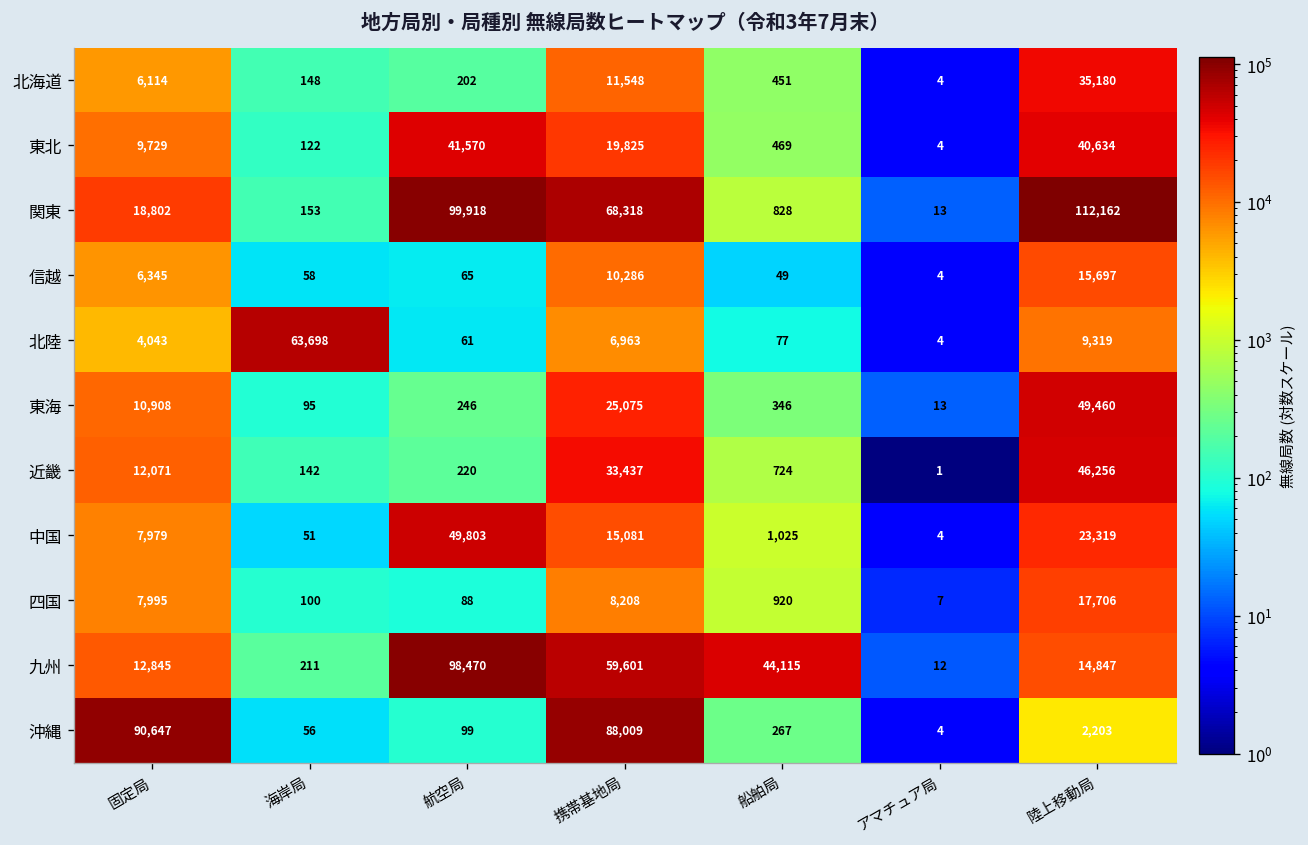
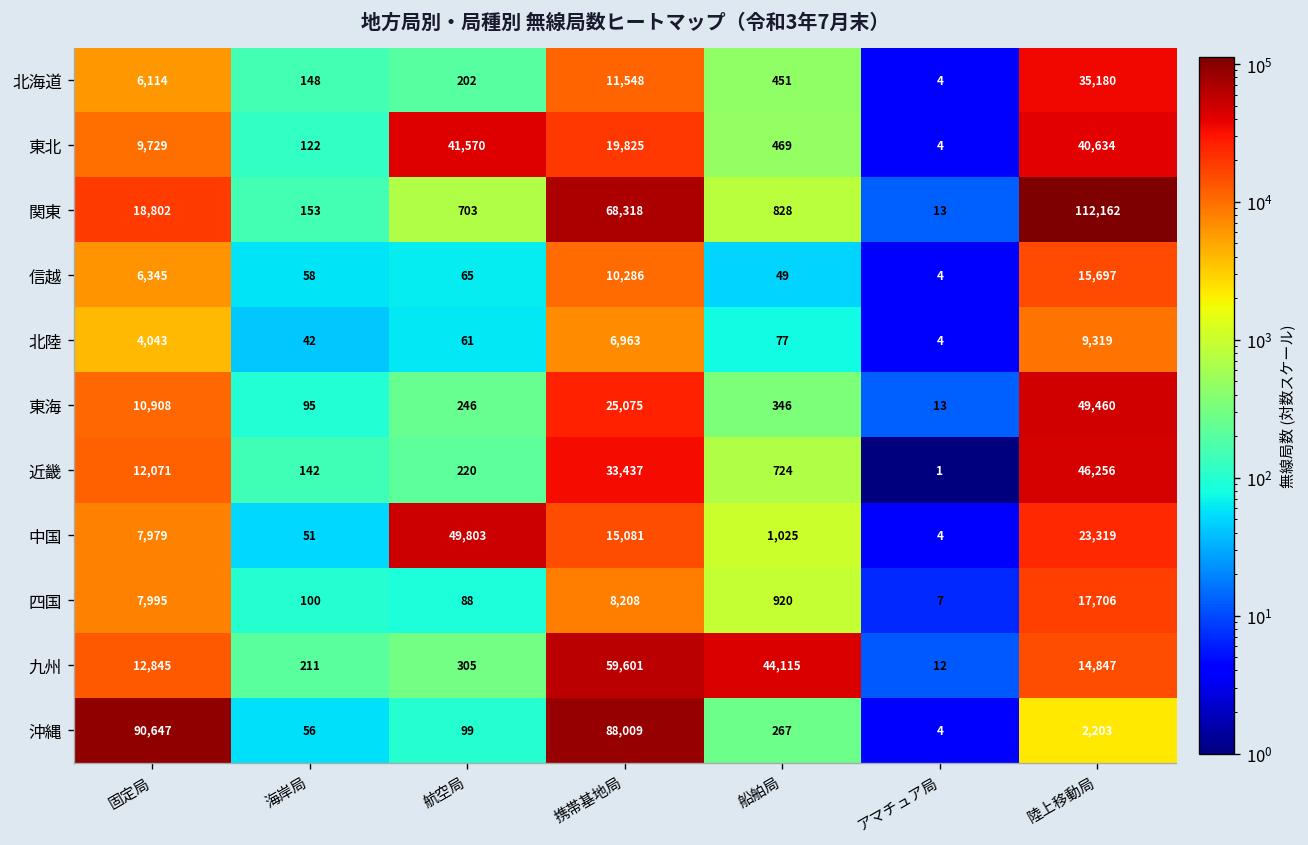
  {
    "北海道": {
      "固定局": "6,114",
      "海岸局": "148",
      "航空局": "202",
      "携帯基地局": "11,548",
      "船舶局": "451",
      "アマチュア局": "4",
      "陸上移動局": "35,180"
    },
    "東北": {
      "固定局": "9,729",
      "海岸局": "122",
      "航空局": "41,570",
      "携帯基地局": "19,825",
      "船舶局": "469",
      "アマチュア局": "4",
      "陸上移動局": "40,634"
    },
    "関東": {
      "固定局": "18,802",
      "海岸局": "153",
-     "航空局": "99,918",
+     "航空局": "703",
      "携帯基地局": "68,318",
      "船舶局": "828",
      "アマチュア局": "13",
      "陸上移動局": "112,162"
    },
    "信越": {
      "固定局": "6,345",
      "海岸局": "58",
      "航空局": "65",
      "携帯基地局": "10,286",
      "船舶局": "49",
      "アマチュア局": "4",
      "陸上移動局": "15,697"
    },
    "北陸": {
      "固定局": "4,043",
-     "海岸局": "63,698",
+     "海岸局": "42",
      "航空局": "61",
      "携帯基地局": "6,963",
      "船舶局": "77",
      "アマチュア局": "4",
      "陸上移動局": "9,319"
    },
    "東海": {
      "固定局": "10,908",
      "海岸局": "95",
      "航空局": "246",
      "携帯基地局": "25,075",
      "船舶局": "346",
      "アマチュア局": "13",
      "陸上移動局": "49,460"
    },
    "近畿": {
      "固定局": "12,071",
      "海岸局": "142",
      "航空局": "220",
      "携帯基地局": "33,437",
      "船舶局": "724",
      "アマチュア局": "1",
      "陸上移動局": "46,256"
    },
    "中国": {
      "固定局": "7,979",
      "海岸局": "51",
      "航空局": "49,803",
      "携帯基地局": "15,081",
      "船舶局": "1,025",
      "アマチュア局": "4",
      "陸上移動局": "23,319"
    },
    "四国": {
      "固定局": "7,995",
      "海岸局": "100",
      "航空局": "88",
      "携帯基地局": "8,208",
      "船舶局": "920",
      "アマチュア局": "7",
      "陸上移動局": "17,706"
    },
    "九州": {
      "固定局": "12,845",
      "海岸局": "211",
-     "航空局": "98,470",
+     "航空局": "305",
      "携帯基地局": "59,601",
      "船舶局": "44,115",
      "アマチュア局": "12",
      "陸上移動局": "14,847"
    },
    "沖縄": {
      "固定局": "90,647",
      "海岸局": "56",
      "航空局": "99",
      "携帯基地局": "88,009",
      "船舶局": "267",
      "アマチュア局": "4",
      "陸上移動局": "2,203"
    }
  }
